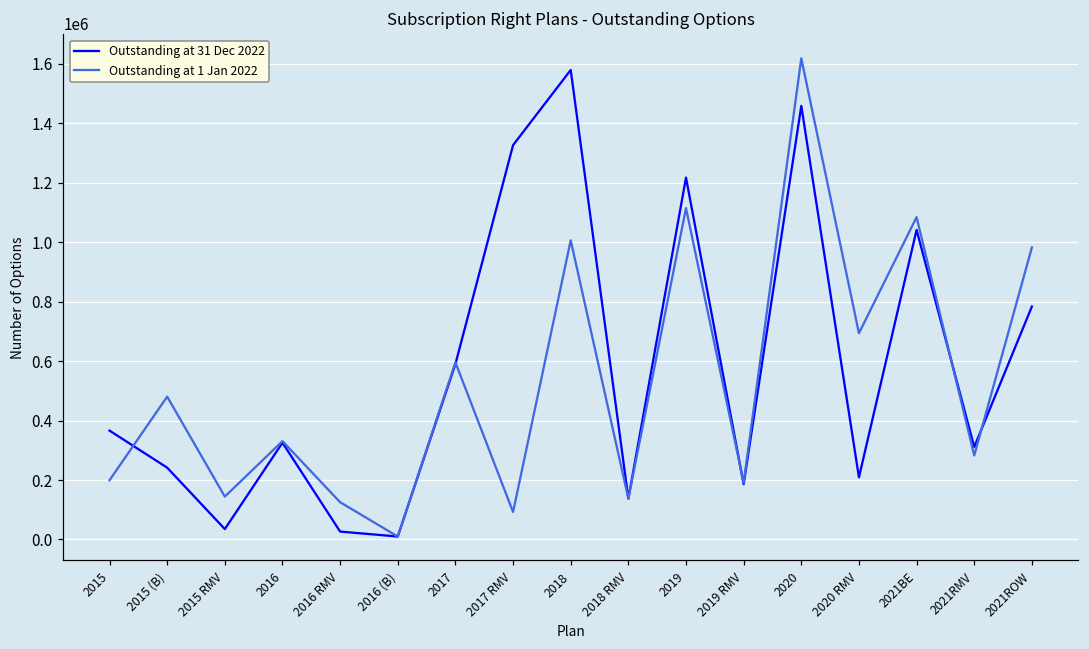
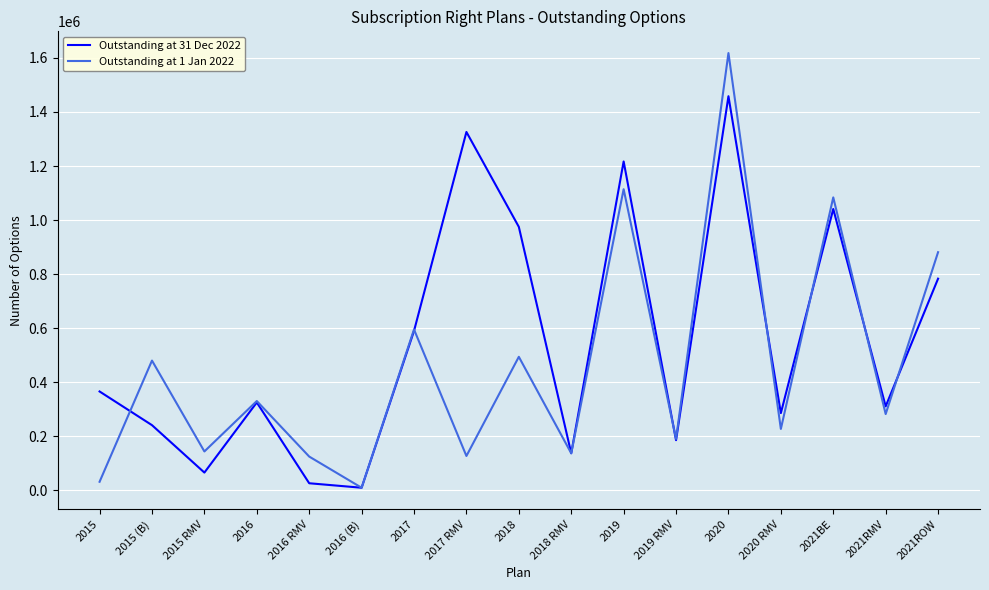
  {
    "Outstanding at 31 Dec 2022": {
      "2015": 370000,
      "2015 (B)": 240000,
-     "2015 RMV": 40000,
+     "2015 RMV": 70000,
      "2016 RMV": 30000,
      "2017 RMV": 1330000,
-     "2018": 1580000,
+     "2018": 970000,
      "2019": 1220000,
      "2020": 1460000,
-     "2020 RMV": 210000,
+     "2020 RMV": 290000,
      "2021BE": 1040000,
      "2021RMV": 310000,
      "2021ROW": 780000
    },
    "Outstanding at 1 Jan 2022": {
-     "2015": 200000,
+     "2015": 30000,
      "2015 (B)": 480000,
      "2015 RMV": 140000,
      "2016 RMV": 130000,
-     "2017 RMV": 90000,
-     "2018": 1010000,
+     "2017 RMV": 130000,
+     "2018": 490000,
      "2019": 1110000,
      "2020": 1620000,
-     "2020 RMV": 690000,
+     "2020 RMV": 230000,
      "2021BE": 1080000,
      "2021RMV": 280000,
-     "2021ROW": 980000
+     "2021ROW": 880000
    }
  }
